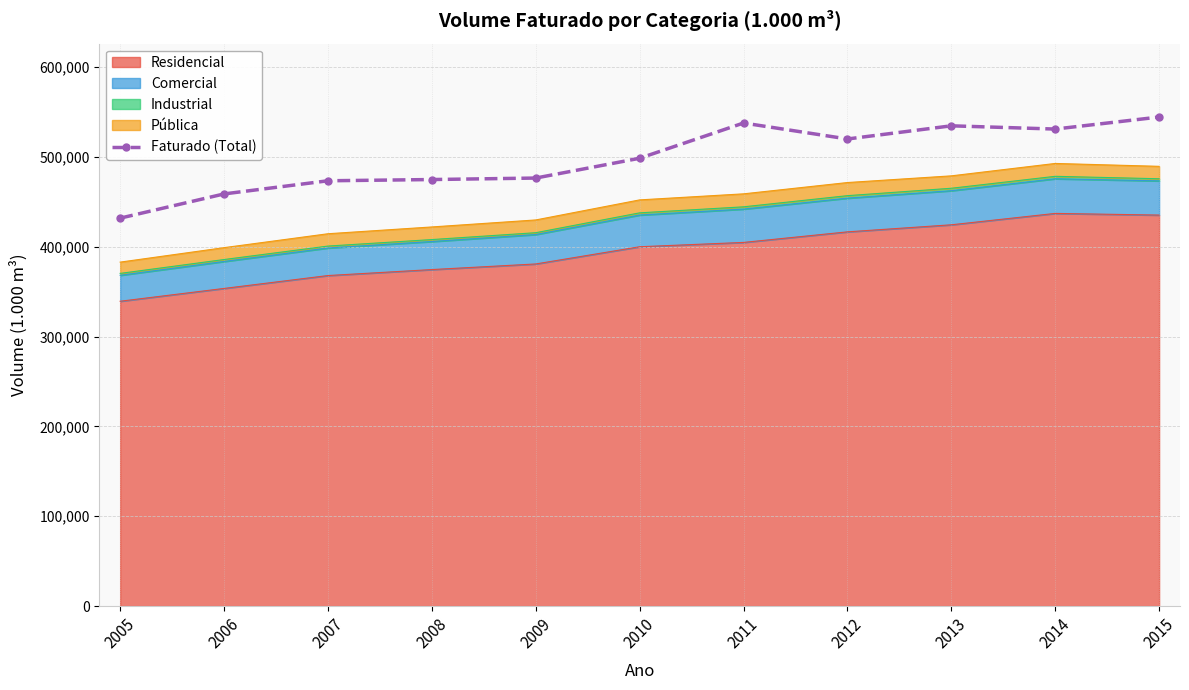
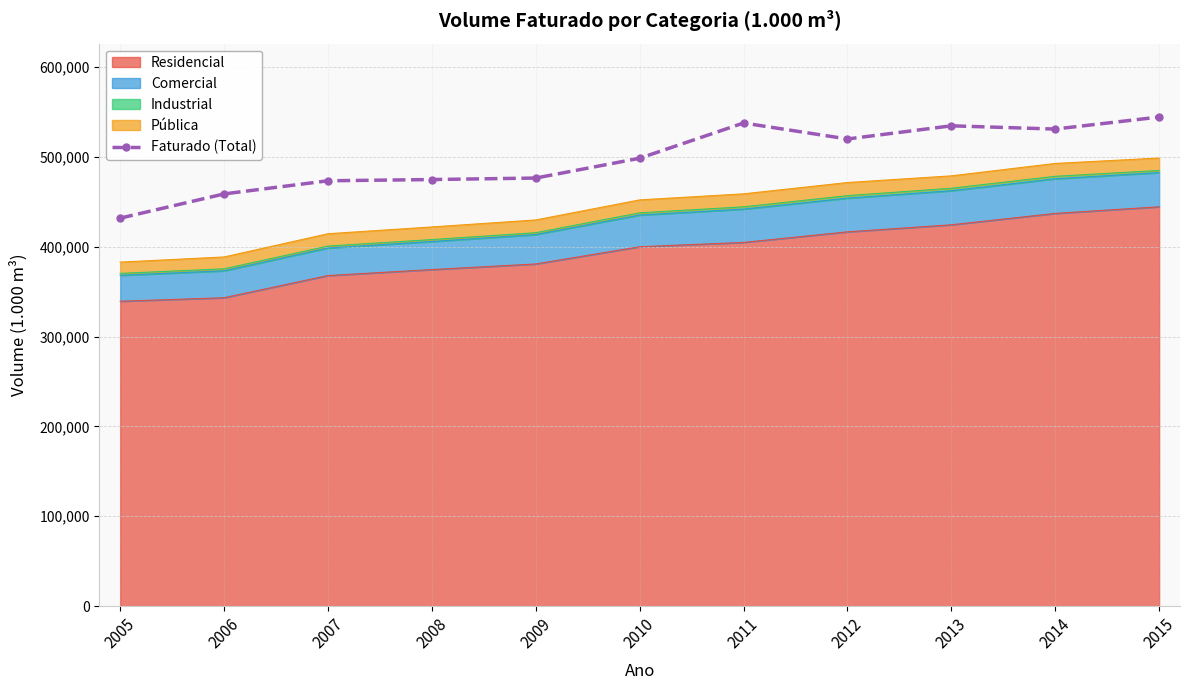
  {
    "Residencial": {
      "2005": "340,000",
-     "2006": "350,000",
+     "2006": "340,000",
      "2007": "370,000",
      "2008": "370,000",
      "2009": "380,000",
      "2010": "400,000",
      "2011": "400,000",
      "2012": "420,000",
      "2013": "420,000",
      "2014": "440,000",
-     "2015": "435,000"
+     "2015": "445,000"
    },
    "Pública": {
      "2005": "10,000",
      "2006": "10,000",
      "2007": "10,000",
      "2008": "10,000",
      "2009": "10,000",
      "2010": "10,000",
      "2011": "10,000",
      "2012": "10,000",
      "2013": "10,000",
      "2014": "10,000",
      "2015": "10,000"
    },
    "Faturado (Total)": {
      "2005": "430,000",
      "2006": "460,000",
      "2007": "470,000",
      "2008": "470,000",
      "2009": "480,000",
      "2010": "500,000",
      "2011": "540,000",
      "2012": "520,000",
      "2013": "530,000",
      "2014": "530,000",
      "2015": "540,000"
    }
  }
